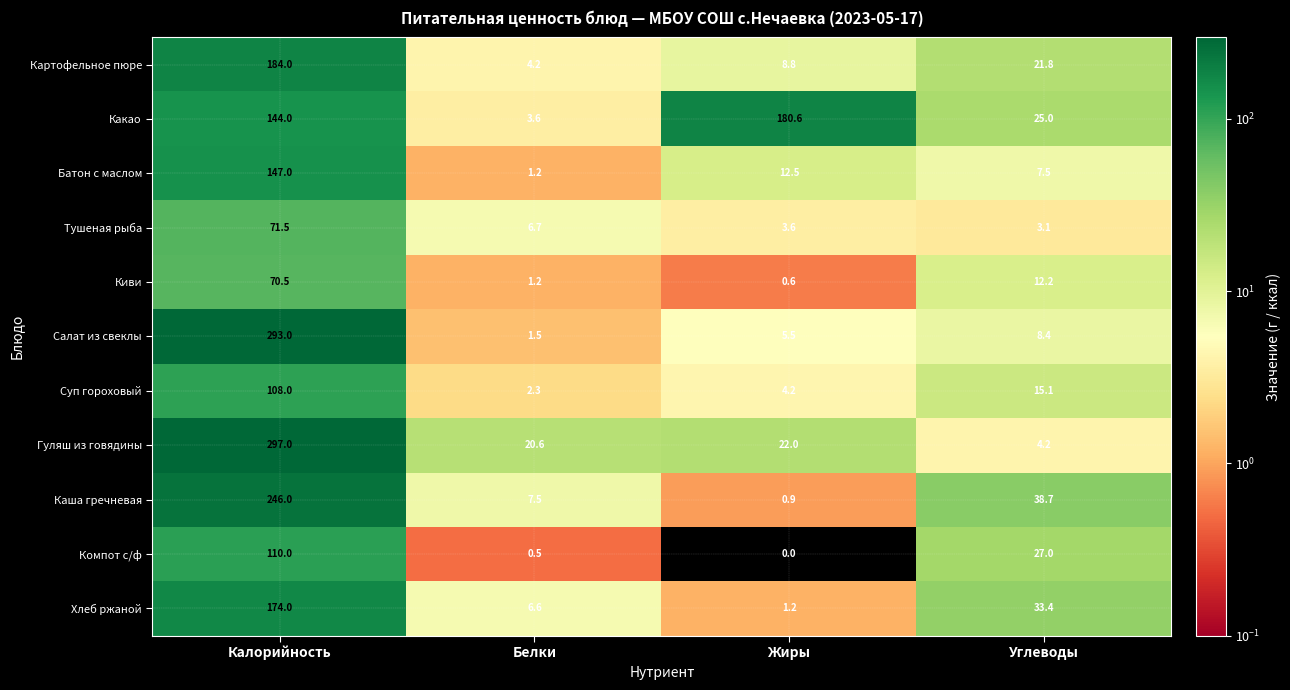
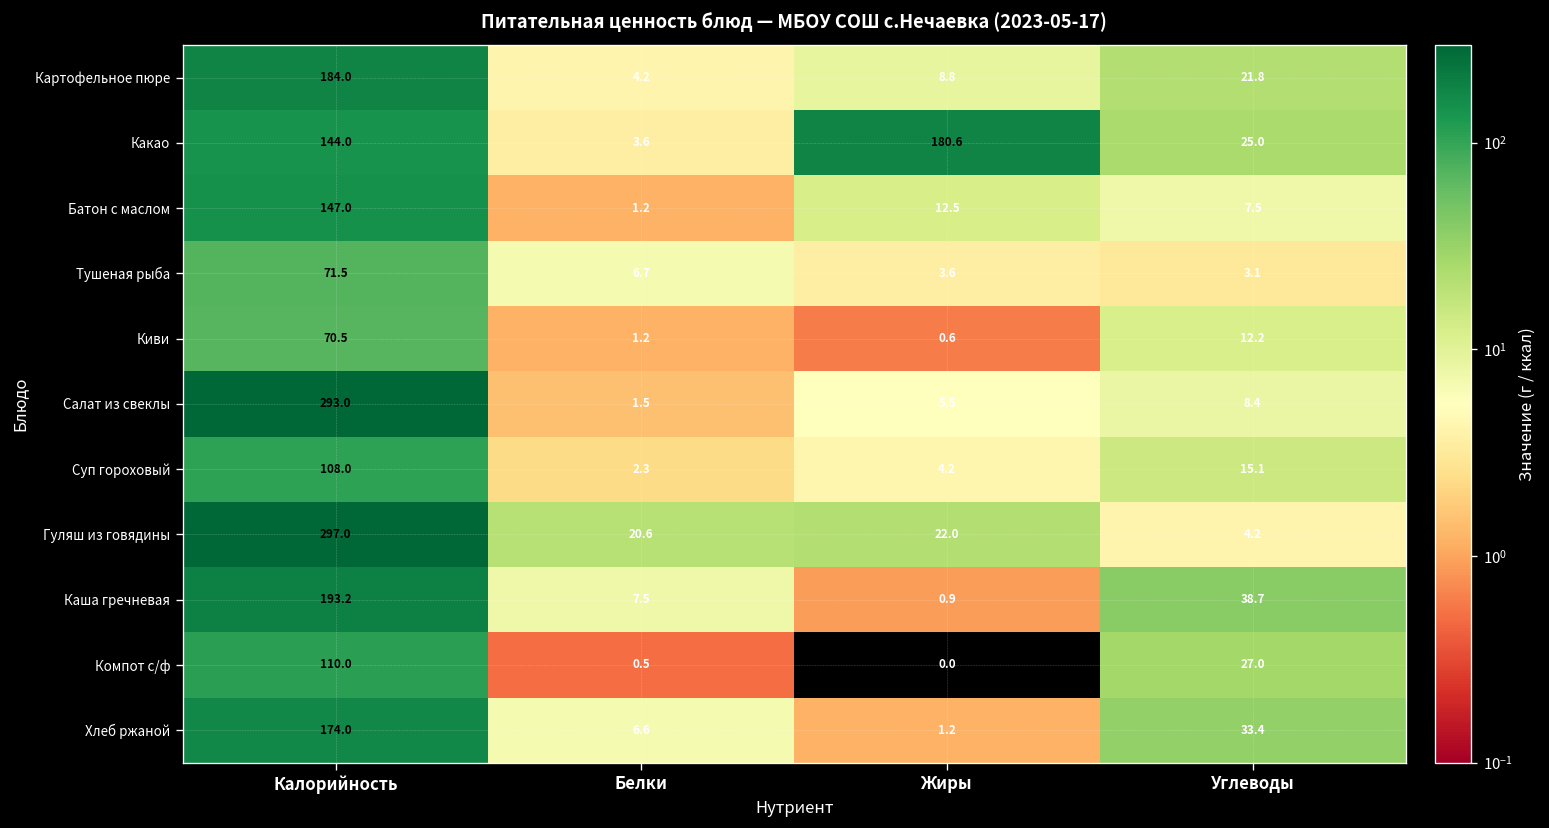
  {
    "Картофельное пюре": {
      "Калорийность": 184.0,
      "Белки": 4.2,
      "Жиры": 8.8,
      "Углеводы": 21.8
    },
    "Какао": {
      "Калорийность": 144.0,
      "Белки": 3.6,
      "Жиры": 180.6,
      "Углеводы": 25.0
    },
    "Батон с маслом": {
      "Калорийность": 147.0,
      "Белки": 1.2,
      "Жиры": 12.5,
      "Углеводы": 7.5
    },
    "Тушеная рыба": {
      "Калорийность": 71.5,
      "Белки": 6.7,
      "Жиры": 3.6,
      "Углеводы": 3.1
    },
    "Киви": {
      "Калорийность": 70.5,
      "Белки": 1.2,
      "Жиры": 0.6,
      "Углеводы": 12.2
    },
    "Салат из свеклы": {
      "Калорийность": 293.0,
      "Белки": 1.5,
      "Жиры": 5.5,
      "Углеводы": 8.4
    },
    "Суп гороховый": {
      "Калорийность": 108.0,
      "Белки": 2.3,
      "Жиры": 4.2,
      "Углеводы": 15.1
    },
    "Гуляш из говядины": {
      "Калорийность": 297.0,
      "Белки": 20.6,
      "Жиры": 22.0,
      "Углеводы": 4.2
    },
    "Каша гречневая": {
-     "Калорийность": 246.0,
+     "Калорийность": 193.2,
      "Белки": 7.5,
      "Жиры": 0.9,
      "Углеводы": 38.7
    },
    "Компот с/ф": {
      "Калорийность": 110.0,
      "Белки": 0.5,
      "Жиры": 0.0,
      "Углеводы": 27.0
    },
    "Хлеб ржаной": {
      "Калорийность": 174.0,
      "Белки": 6.6,
      "Жиры": 1.2,
      "Углеводы": 33.4
    }
  }
